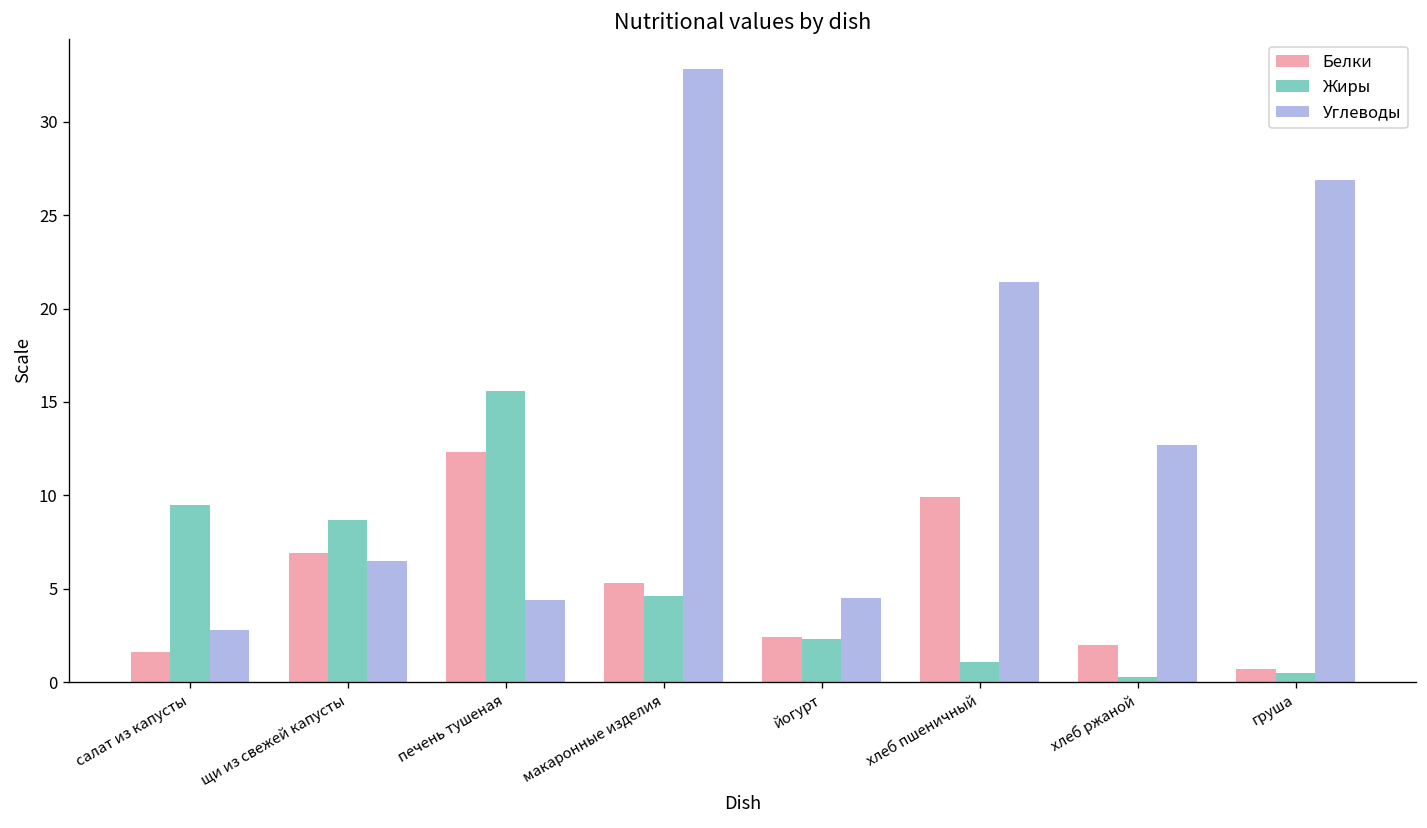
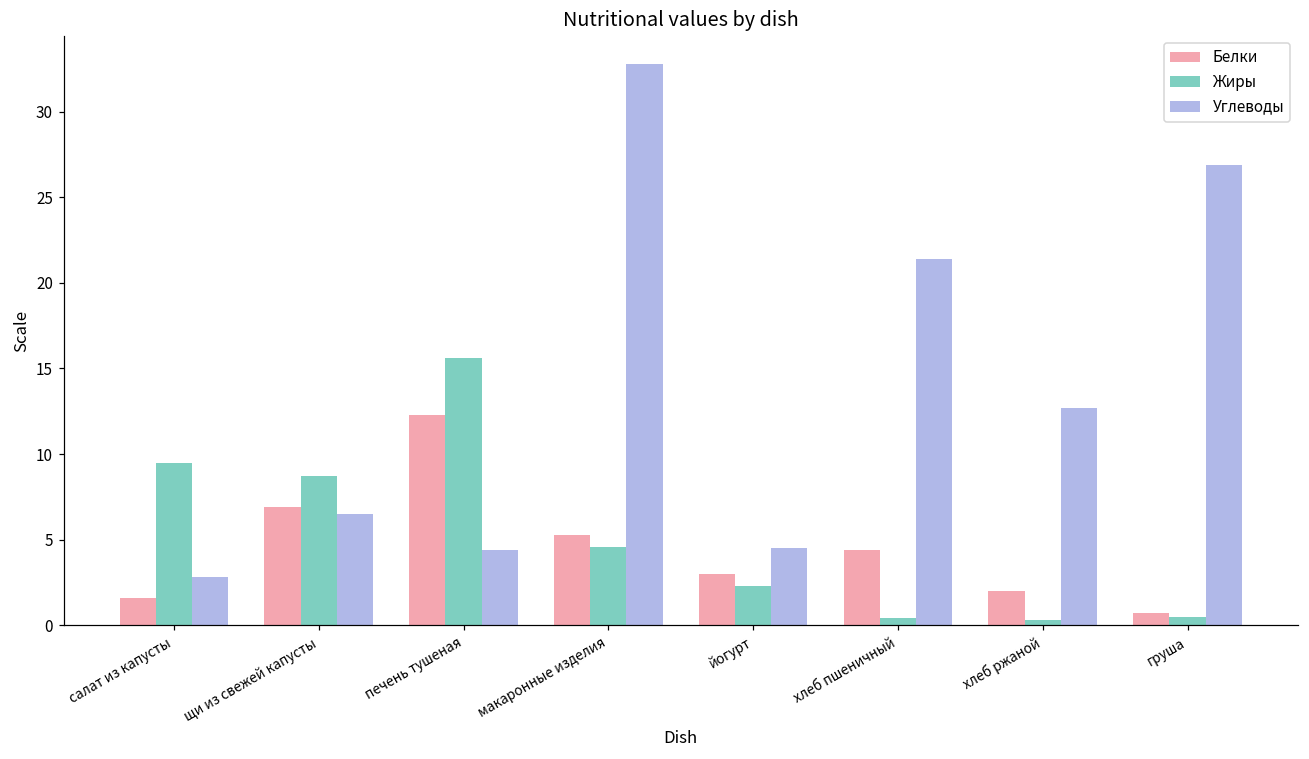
  {
    "Белки": {
      "салат из капусты": 1.6,
      "щи из свежей капусты": 6.9,
      "печень тушеная": 12.3,
      "макаронные изделия": 5.3,
-     "йогурт": 2.4,
-     "хлеб пшеничный": 9.9,
+     "йогурт": 3.0,
+     "хлеб пшеничный": 4.4,
      "хлеб ржаной": 2.0,
      "груша": 0.7
    },
    "Жиры": {
      "салат из капусты": 9.5,
      "щи из свежей капусты": 8.7,
      "печень тушеная": 15.6,
      "макаронные изделия": 4.6,
      "йогурт": 2.3,
-     "хлеб пшеничный": 1.1,
+     "хлеб пшеничный": 0.4,
      "хлеб ржаной": 0.3,
      "груша": 0.5
    },
    "Углеводы": {
      "салат из капусты": 2.8,
      "щи из свежей капусты": 6.5,
      "печень тушеная": 4.4,
      "макаронные изделия": 32.8,
      "йогурт": 4.5,
      "хлеб пшеничный": 21.4,
      "хлеб ржаной": 12.7,
      "груша": 26.9
    }
  }
